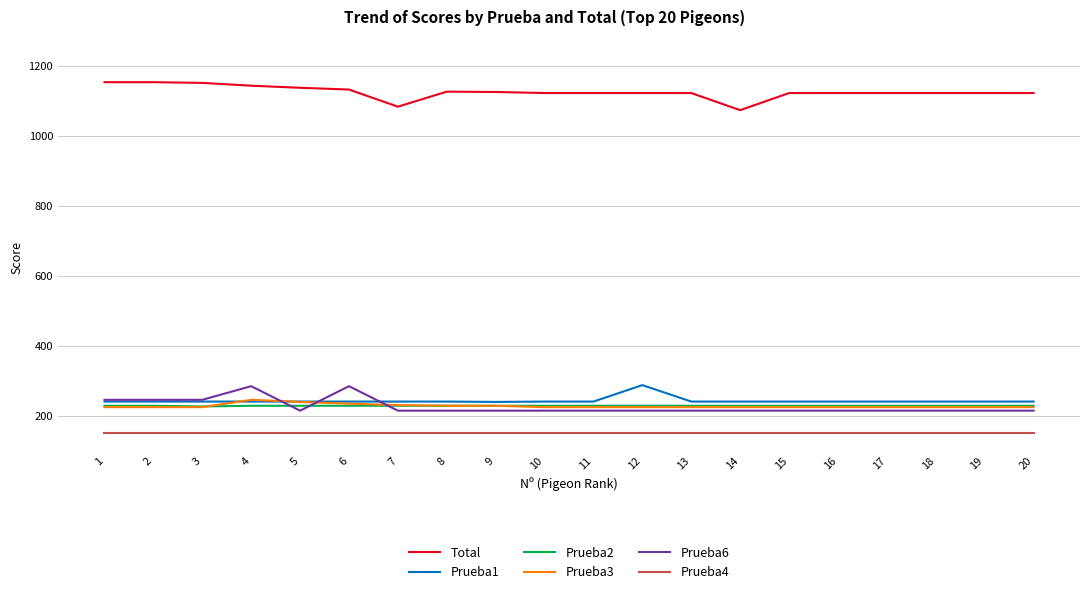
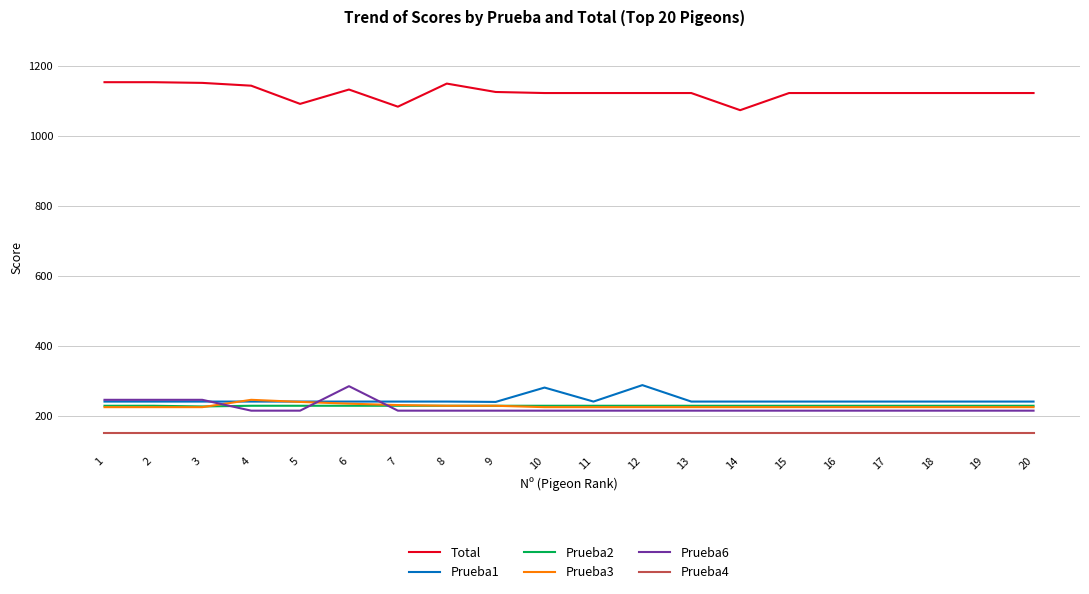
  {
    "Total": {
      "1": 1150,
      "2": 1150,
      "3": 1150,
      "4": 1140,
-     "5": 1140,
+     "5": 1090,
      "6": 1130,
      "7": 1080,
-     "8": 1130,
+     "8": 1150,
      "9": 1130,
      "10": 1120,
      "11": 1120,
      "12": 1120,
      "13": 1120,
      "14": 1070,
      "15": 1120,
      "16": 1120,
      "17": 1120,
      "18": 1120,
      "19": 1120,
      "20": 1120
    },
    "Prueba1": {
      "7": 240,
      "8": 240,
      "9": 240,
-     "10": 240,
+     "10": 280,
      "11": 240,
      "12": 290,
      "13": 240,
      "14": 240,
      "15": 240,
      "16": 240,
      "17": 240,
      "18": 240,
      "19": 240,
      "20": 240
    },
    "Prueba2": {
      "4": 230,
      "5": 230
    },
    "Prueba6": {
-     "4": 280,
+     "4": 210,
      "5": 210,
      "6": 280,
      "7": 210,
      "8": 210,
      "9": 210,
      "10": 210,
      "11": 210,
      "12": 210,
      "13": 210,
      "14": 210,
      "15": 210,
      "16": 210,
      "17": 210,
      "18": 210,
      "19": 210,
      "20": 210
    },
    "Prueba4": {
      "1": 150,
      "2": 150,
      "3": 150,
      "4": 150,
      "5": 150,
      "6": 150,
      "7": 150,
      "8": 150,
      "9": 150,
      "10": 150,
      "11": 150,
      "12": 150,
      "13": 150,
      "14": 150,
      "15": 150,
      "16": 150,
      "17": 150,
      "18": 150,
      "19": 150,
      "20": 150
    }
  }
